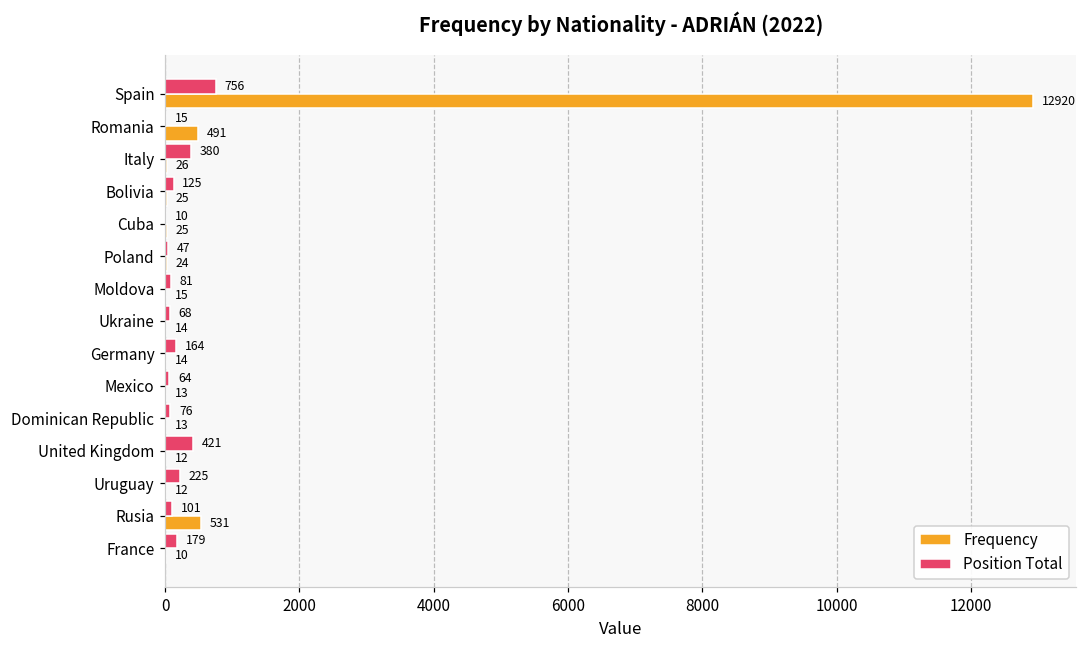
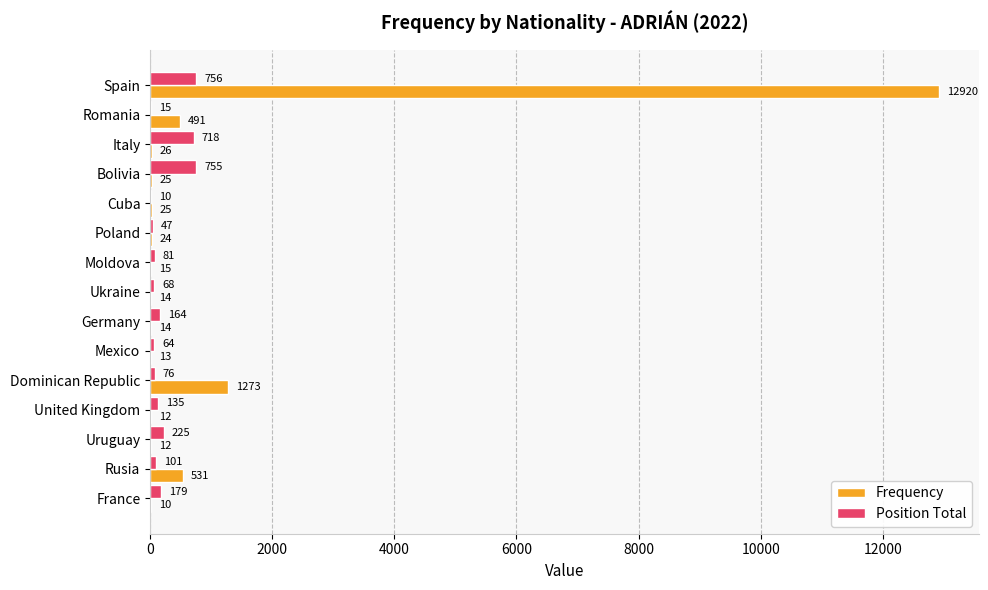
  {
    "Frequency": {
      "Spain": 12920,
      "Romania": 491,
      "Italy": 26,
      "Bolivia": 25,
      "Cuba": 25,
      "Poland": 24,
      "Moldova": 15,
      "Ukraine": 14,
      "Germany": 14,
      "Mexico": 13,
-     "Dominican Republic": 13,
+     "Dominican Republic": 1273,
      "United Kingdom": 12,
      "Uruguay": 12,
      "Rusia": 531,
      "France": 10
    },
    "Position Total": {
      "Spain": 756,
      "Romania": 15,
-     "Italy": 380,
-     "Bolivia": 125,
+     "Italy": 718,
+     "Bolivia": 755,
      "Cuba": 10,
      "Poland": 47,
      "Moldova": 81,
      "Ukraine": 68,
      "Germany": 164,
      "Mexico": 64,
      "Dominican Republic": 76,
-     "United Kingdom": 421,
+     "United Kingdom": 135,
      "Uruguay": 225,
      "Rusia": 101,
      "France": 179
    }
  }
